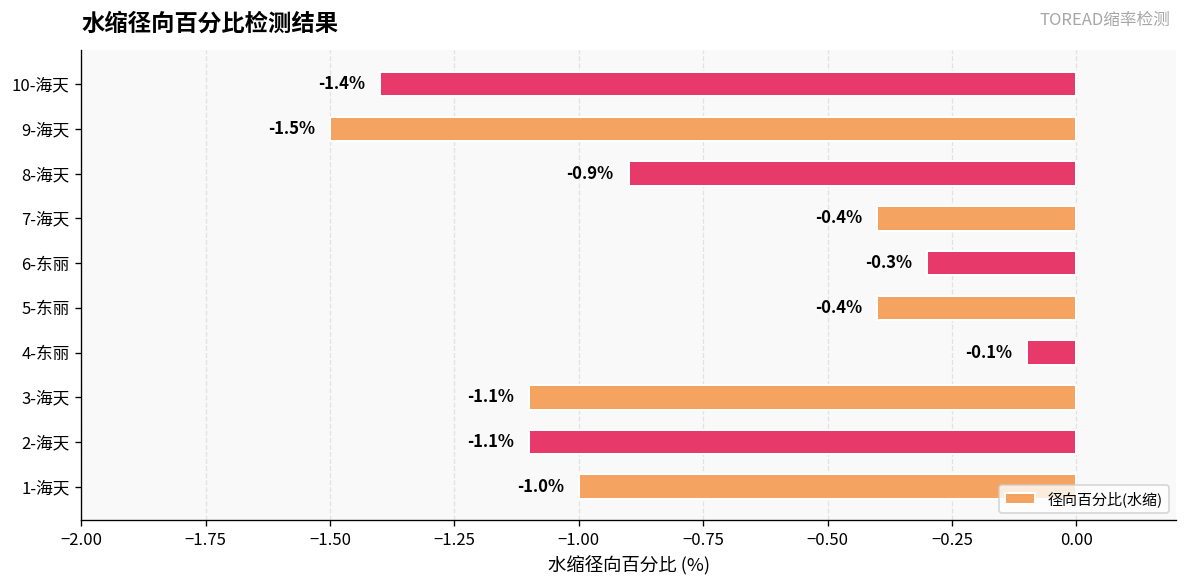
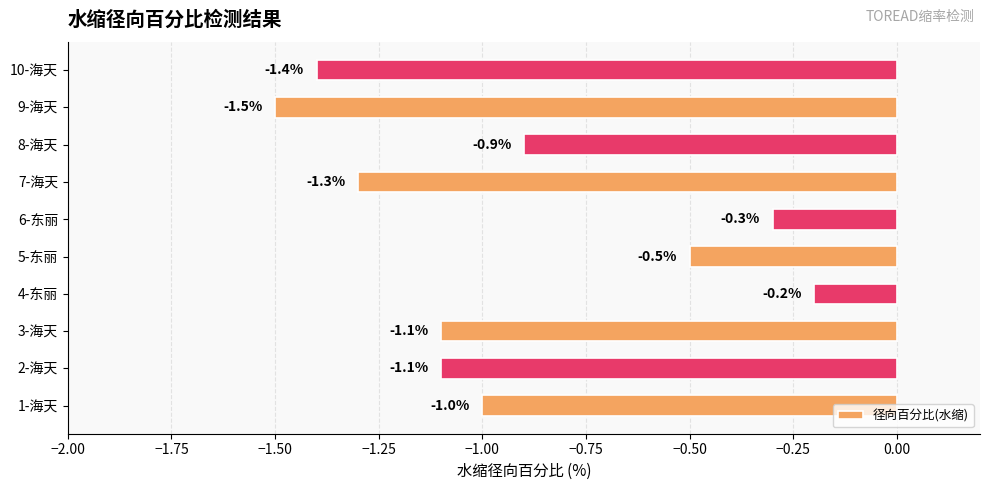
  {
    "10-海天": "-1.4%",
    "9-海天": "-1.5%",
    "8-海天": "-0.9%",
-   "7-海天": "-0.4%",
+   "7-海天": "-1.3%",
    "6-东丽": "-0.3%",
-   "5-东丽": "-0.4%",
-   "4-东丽": "-0.1%",
+   "5-东丽": "-0.5%",
+   "4-东丽": "-0.2%",
    "3-海天": "-1.1%",
    "2-海天": "-1.1%",
    "1-海天": "-1.0%"
  }
